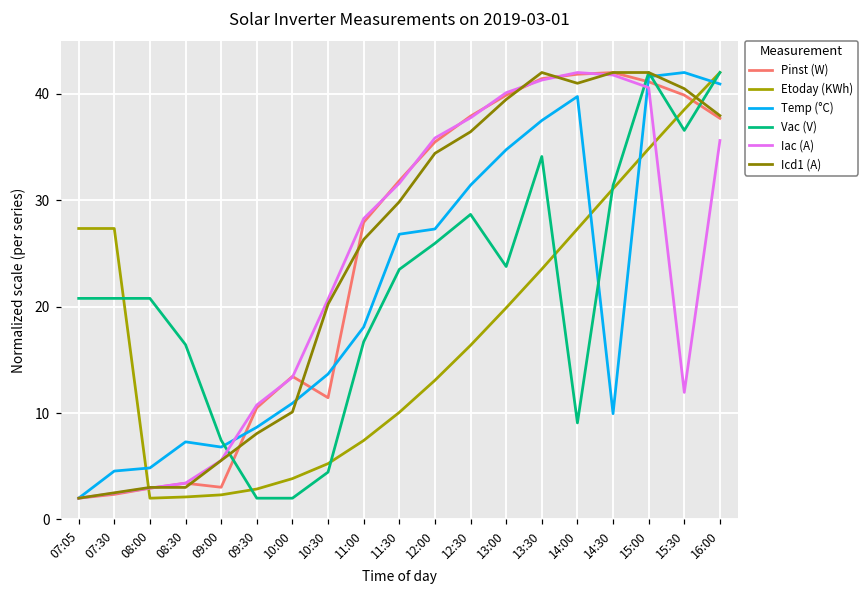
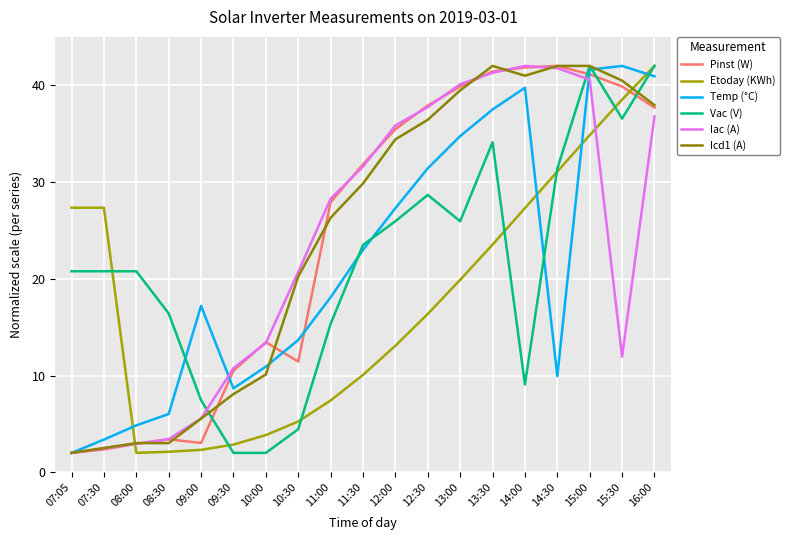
  {
    "Pinst (W)": {
      "09:00": 3,
      "10:30": 11,
      "11:00": 28,
      "12:00": 35,
      "15:00": 41,
      "15:30": 40
    },
    "Temp (°C)": {
-     "07:30": 5,
+     "07:30": 3,
      "08:00": 5,
-     "08:30": 7,
-     "09:00": 7,
+     "08:30": 6,
+     "09:00": 17,
      "09:30": 9,
      "10:00": 11,
      "10:30": 14,
      "11:00": 18,
-     "11:30": 27,
+     "11:30": 23,
      "12:00": 27,
      "12:30": 31,
      "13:00": 35,
      "13:30": 37,
      "14:00": 40,
      "14:30": 10,
      "15:00": 42,
      "15:30": 42,
      "16:00": 41
    },
    "Vac (V)": {
      "07:05": 21,
      "07:30": 21,
      "08:00": 21,
      "08:30": 16,
      "09:00": 7,
      "09:30": 2,
      "10:00": 2,
      "10:30": 4,
-     "11:00": 17,
+     "11:00": 15,
      "11:30": 23,
      "12:00": 26,
      "12:30": 29,
-     "13:00": 24,
+     "13:00": 26,
      "13:30": 34,
      "14:00": 9,
      "14:30": 31,
      "15:30": 37
    },
    "Iac (A)": {
      "10:30": 21,
      "11:00": 28,
      "12:00": 36,
      "15:00": 41,
      "15:30": 12,
-     "16:00": 36
+     "16:00": 37
    }
  }
